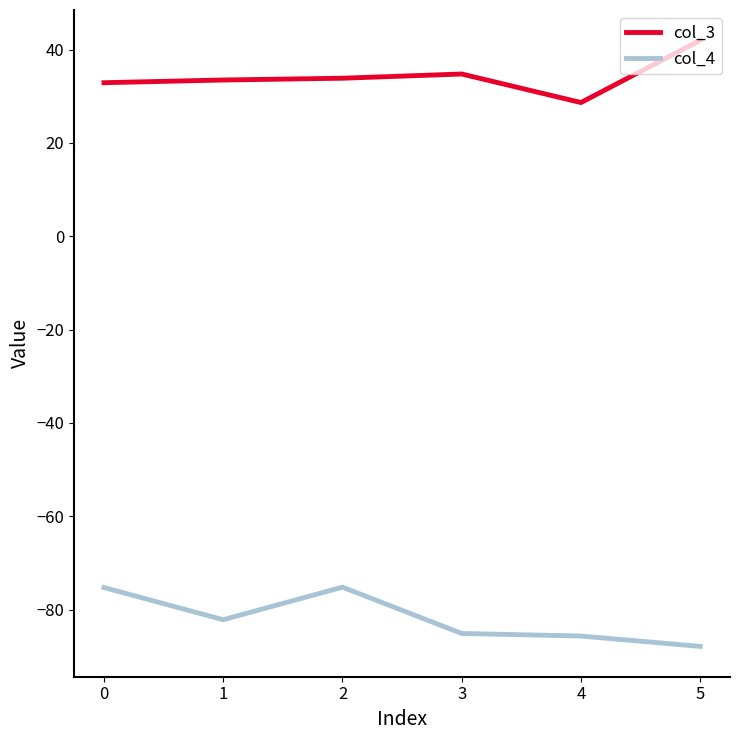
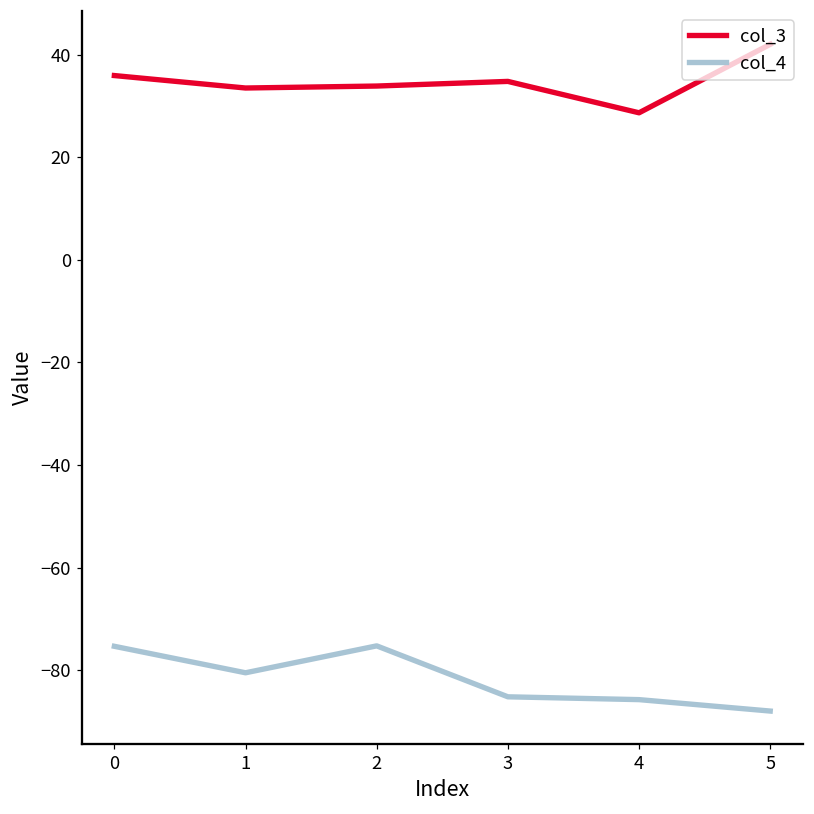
  {
    "col_3": {
-     "0": 33,
+     "0": 36,
      "1": 33,
      "2": 34,
      "3": 35,
      "4": 29
    },
    "col_4": {
      "0": -75,
-     "1": -82,
+     "1": -80,
      "2": -75,
      "3": -85,
      "4": -86,
      "5": -88
    }
  }
